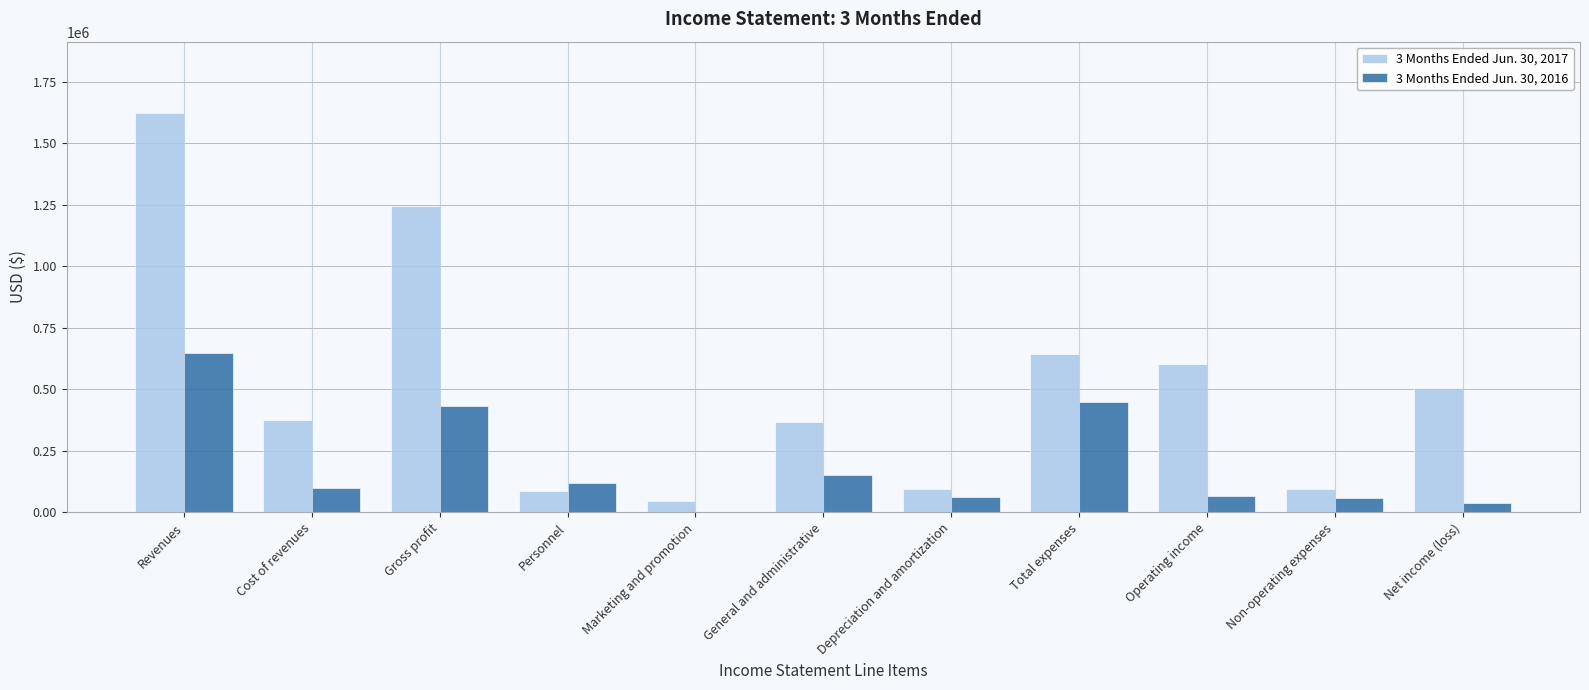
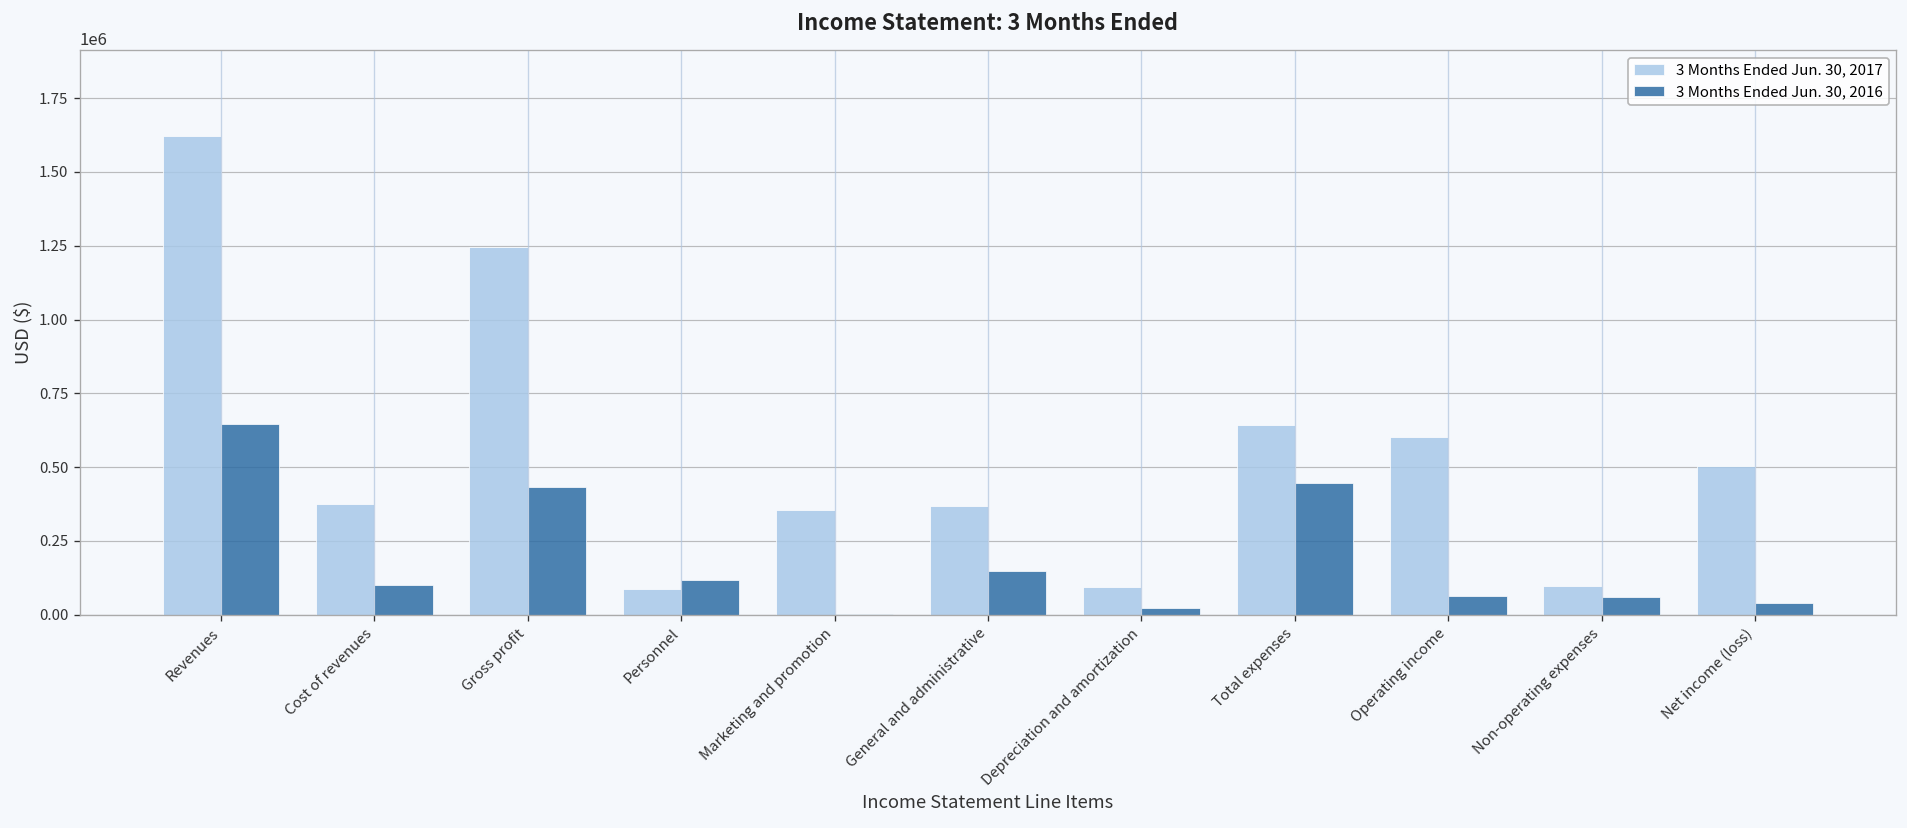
  {
    "3 Months Ended Jun. 30, 2017": {
      "Revenues": 1620000,
      "Cost of revenues": 380000,
      "Gross profit": 1250000,
      "Personnel": 90000,
-     "Marketing and promotion": 50000,
+     "Marketing and promotion": 350000,
      "General and administrative": 370000,
      "Depreciation and amortization": 90000,
      "Total expenses": 640000,
      "Operating income": 600000,
      "Non-operating expenses": 100000,
      "Net income (loss)": 500000
    },
    "3 Months Ended Jun. 30, 2016": {
      "Revenues": 650000,
      "Cost of revenues": 100000,
      "Gross profit": 430000,
      "Personnel": 120000,
      "General and administrative": 150000,
-     "Depreciation and amortization": 60000,
+     "Depreciation and amortization": 20000,
      "Total expenses": 450000,
      "Operating income": 70000,
      "Non-operating expenses": 60000,
      "Net income (loss)": 40000
    }
  }
